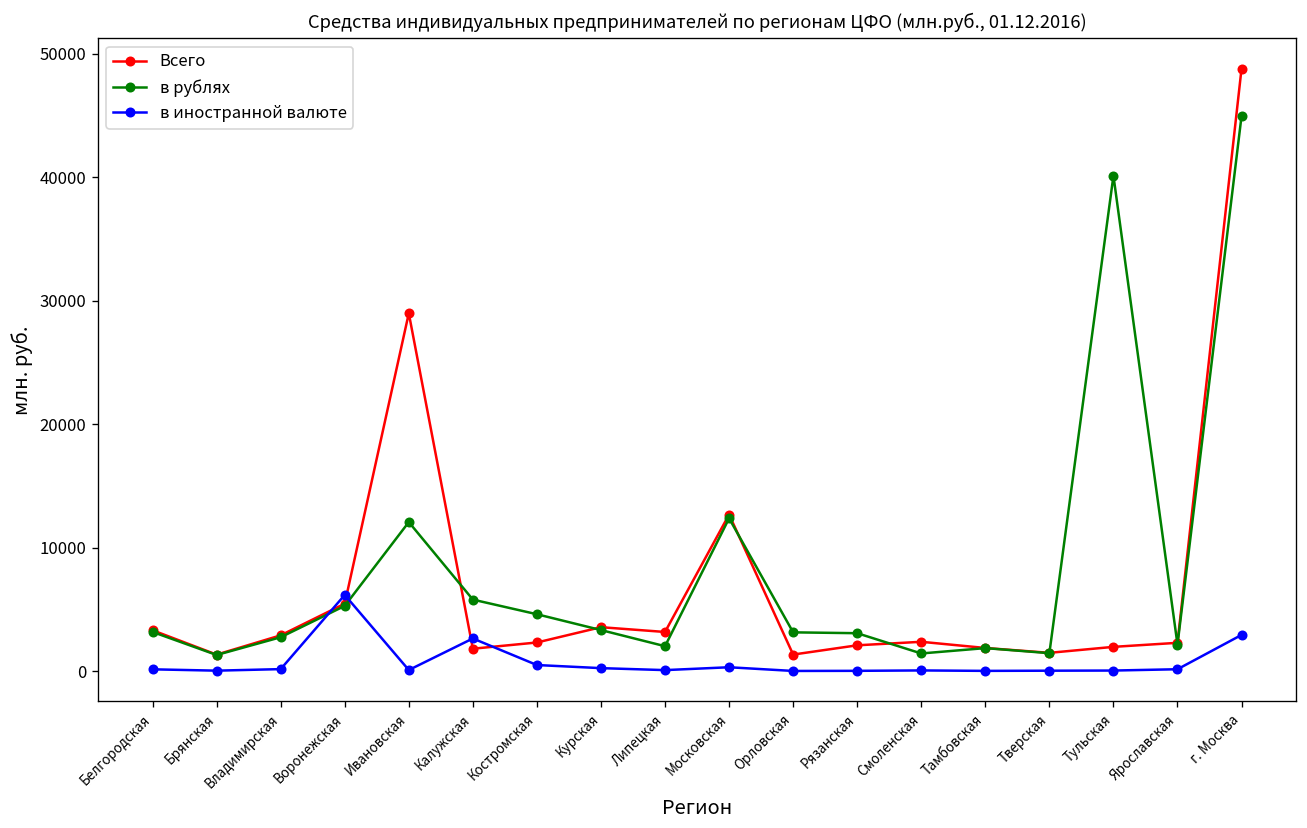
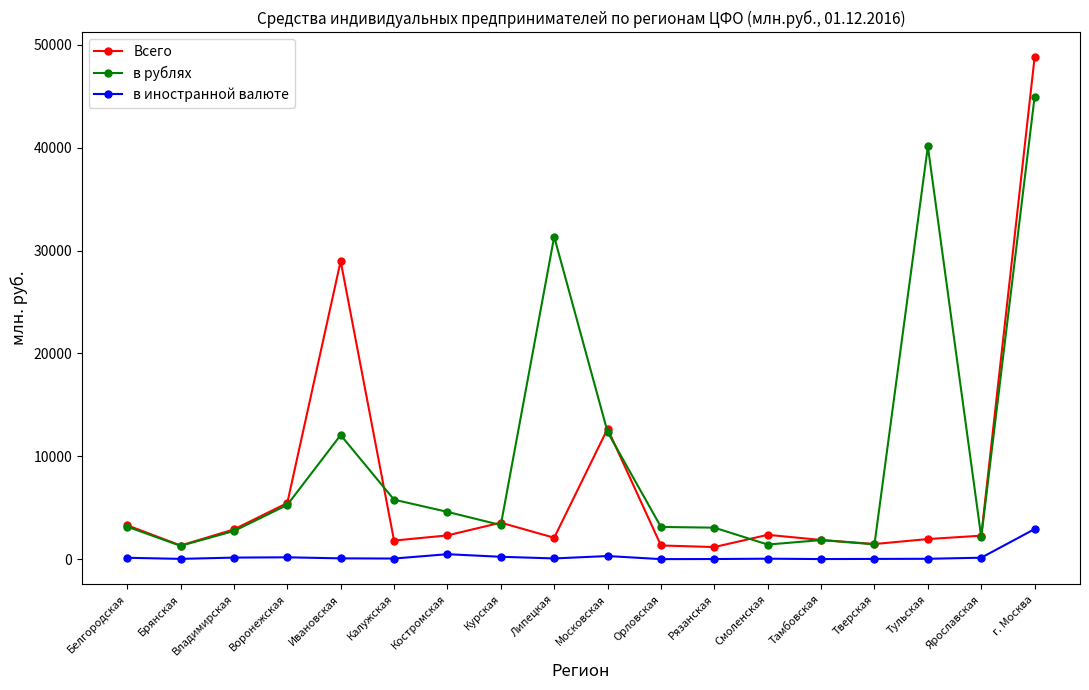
  {
    "Всего": {
      "Ивановская": 29000,
      "Калужская": 1800,
      "Костромская": 2300,
-     "Липецкая": 3200,
+     "Липецкая": 2100,
      "Московская": 12700,
      "Орловская": 1300,
-     "Рязанская": 2100,
+     "Рязанская": 1200,
      "Смоленская": 2400,
      "Тульская": 2000,
      "г. Москва": 48800
    },
    "в рублях": {
      "Ивановская": 12100,
      "Калужская": 5800,
      "Костромская": 4600,
-     "Липецкая": 2000,
+     "Липецкая": 31400,
      "Московская": 12400,
      "Орловская": 3100,
      "Рязанская": 3100,
      "Смоленская": 1400,
      "Тульская": 40100,
      "г. Москва": 45000
    },
    "в иностранной валюте": {
      "Белгородская": 100,
      "Брянская": 0,
      "Владимирская": 200,
-     "Воронежская": 6200,
+     "Воронежская": 200,
      "Ивановская": 100,
-     "Калужская": 2600,
+     "Калужская": 100,
      "Костромская": 500,
      "Курская": 200,
      "Липецкая": 100,
      "Московская": 300,
      "Орловская": 0,
      "Рязанская": 0,
      "Смоленская": 0,
      "Тамбовская": 0,
      "Тверская": 0,
      "Тульская": 0,
      "Ярославская": 100,
      "г. Москва": 2900
    }
  }
